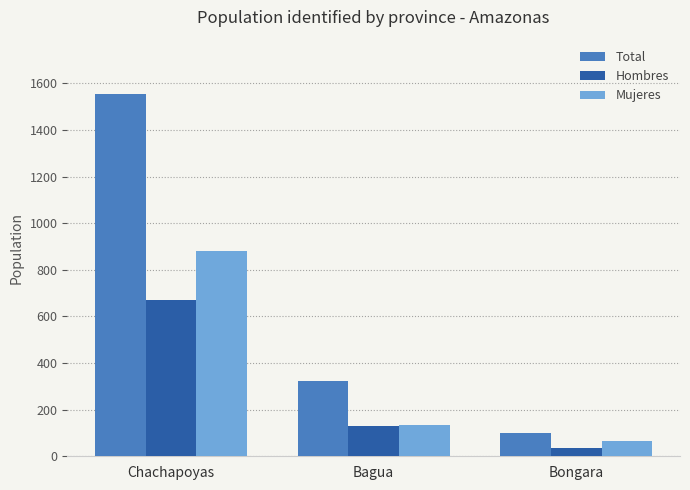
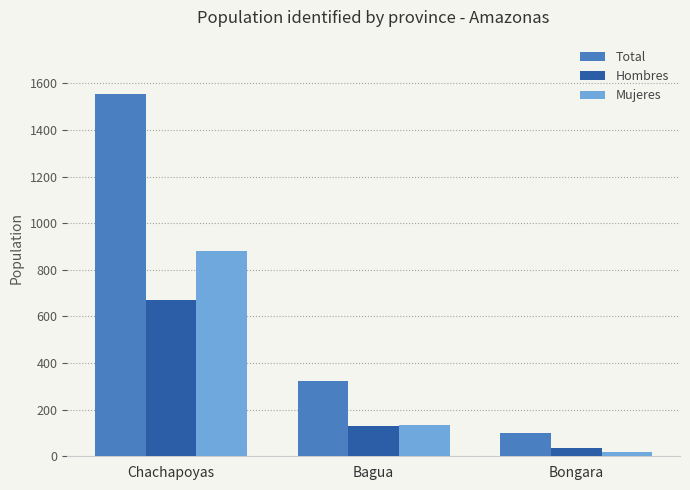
  {
    "Mujeres": {
      "Chachapoyas": 880,
      "Bagua": 130,
-     "Bongara": 70
+     "Bongara": 20
    }
  }
